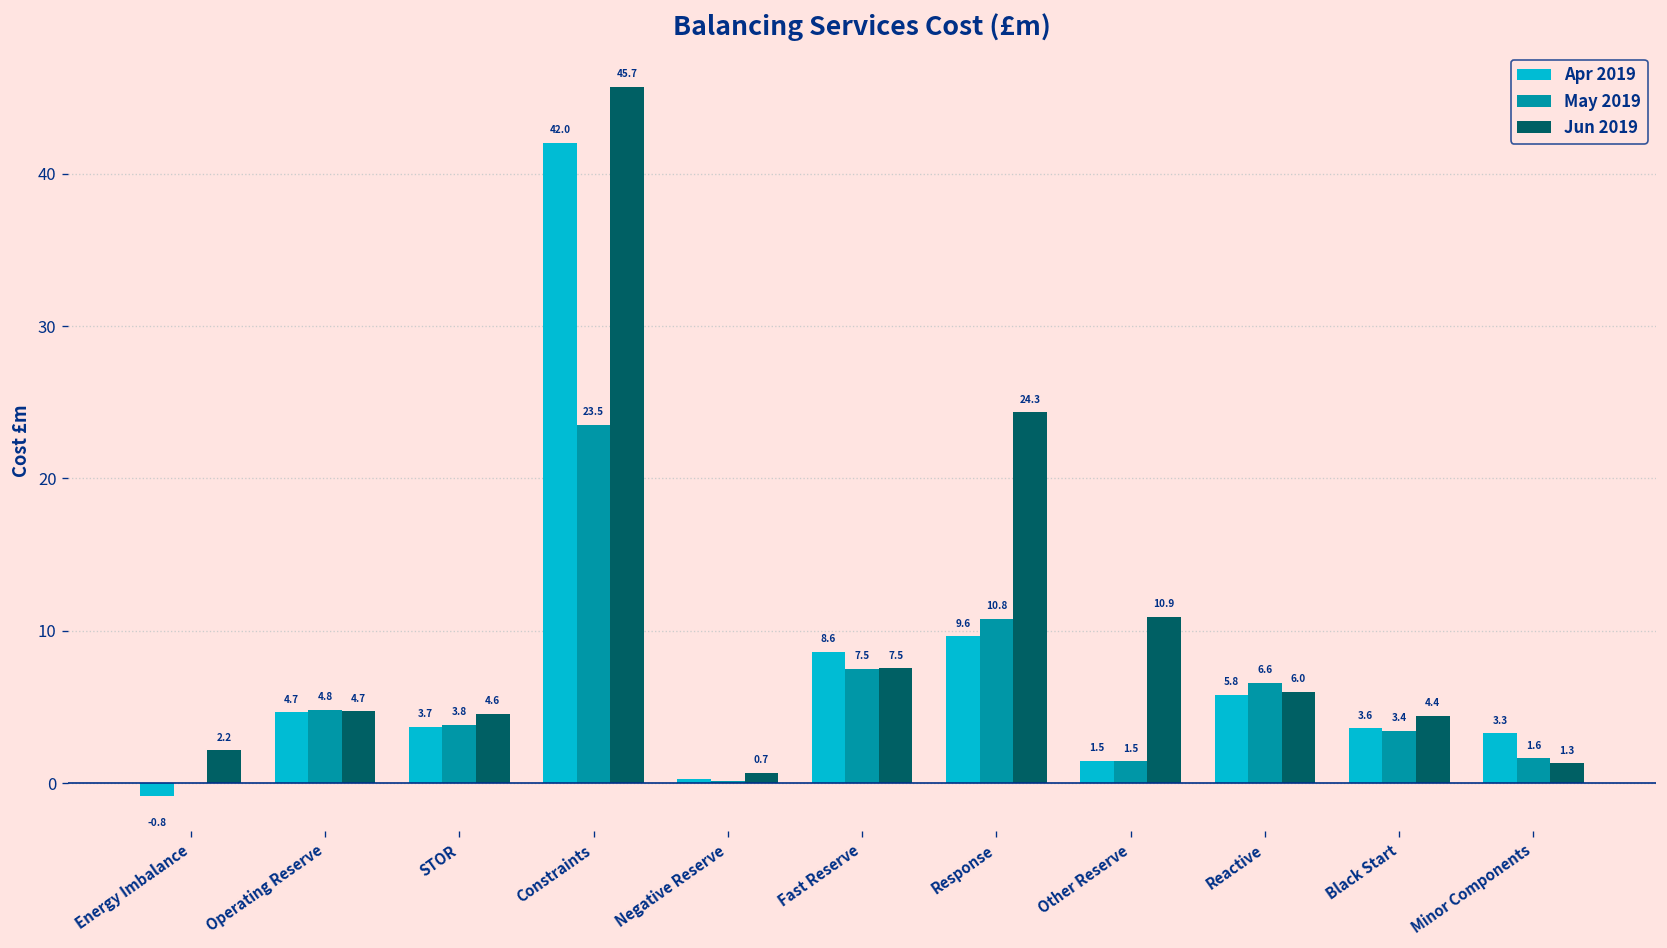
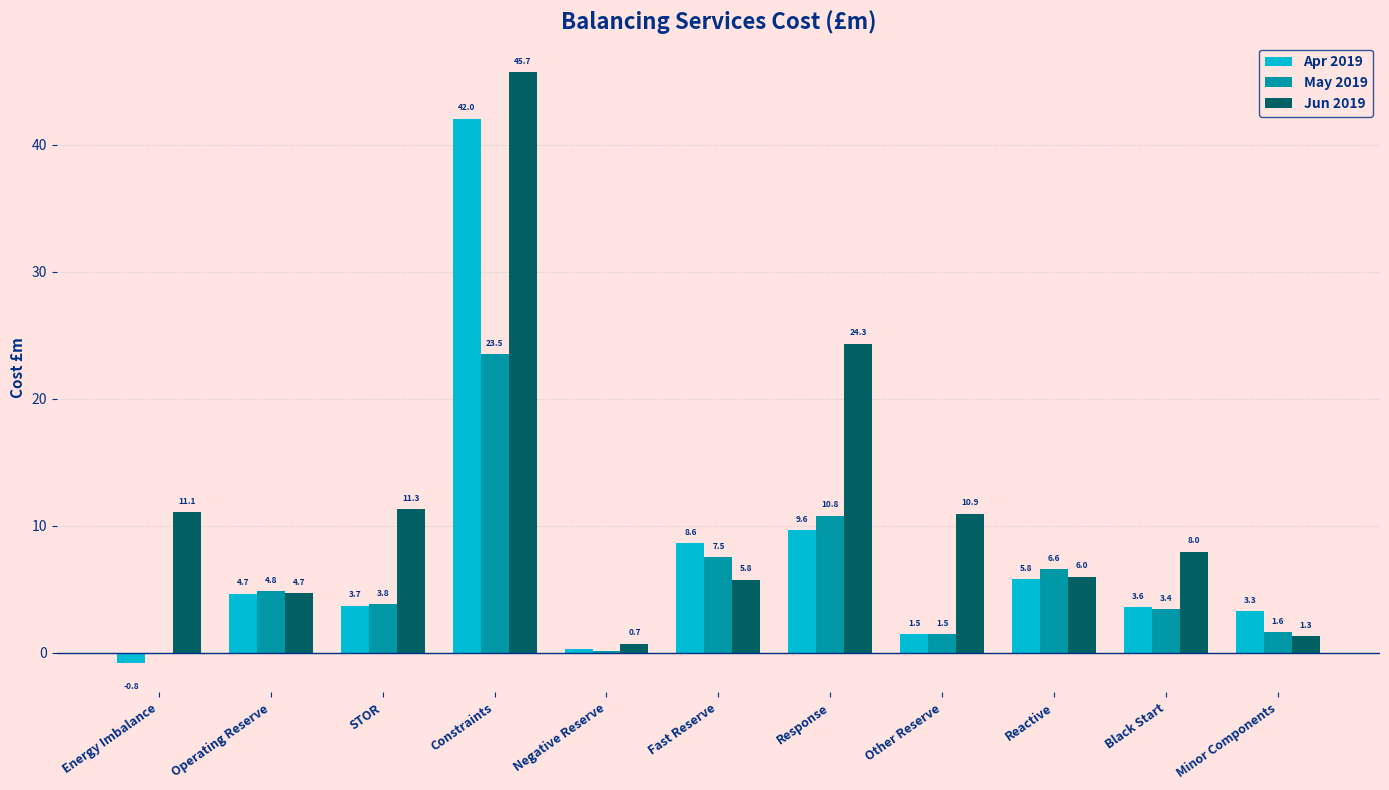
  {
    "Jun 2019": {
-     "Energy Imbalance": 2.2,
+     "Energy Imbalance": 11.1,
      "Operating Reserve": 4.7,
-     "STOR": 4.6,
+     "STOR": 11.3,
      "Constraints": 45.7,
      "Negative Reserve": 0.7,
-     "Fast Reserve": 7.5,
+     "Fast Reserve": 5.8,
      "Response": 24.3,
      "Other Reserve": 10.9,
      "Reactive": 6.0,
-     "Black Start": 4.4,
+     "Black Start": 8.0,
      "Minor Components": 1.3
    }
  }
